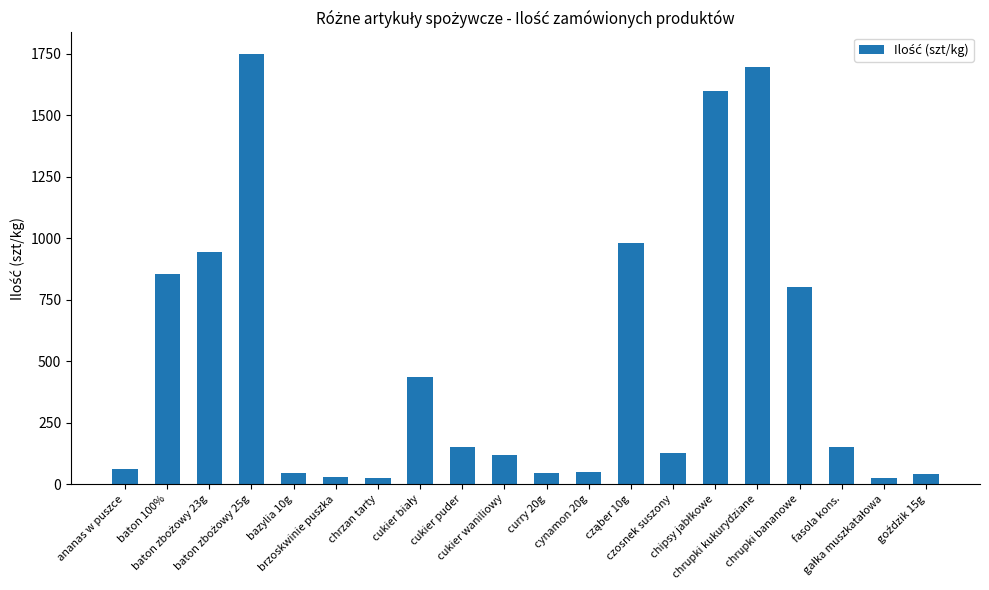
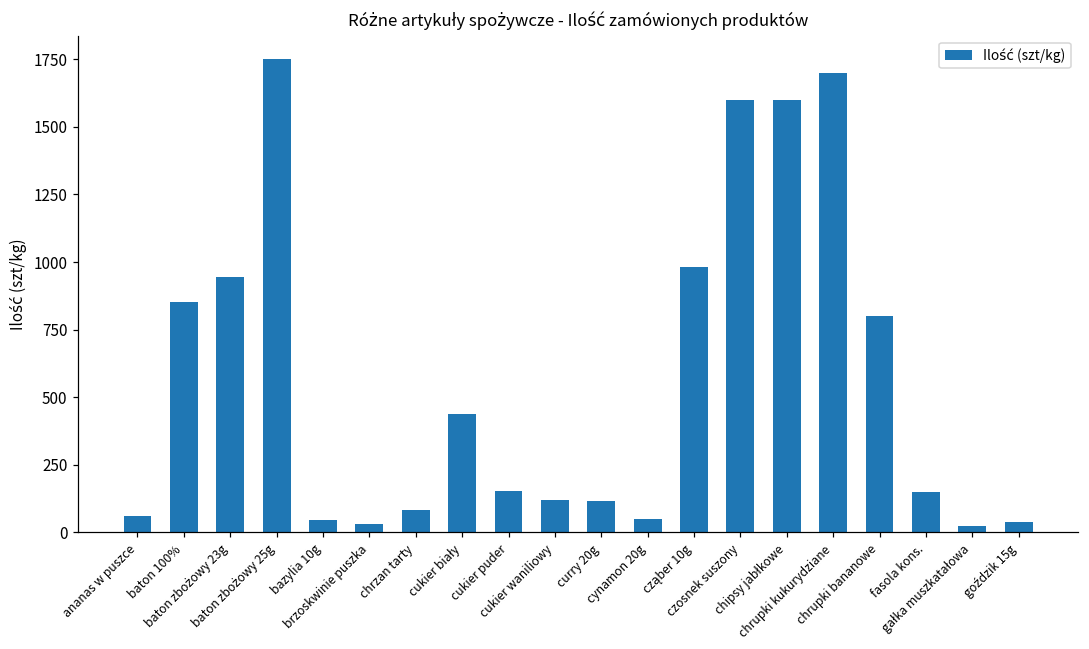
  {
    "ananas w puszce": 60,
    "baton 100%": 850,
    "baton zbożowy 23g": 950,
    "baton zbożowy 25g": 1750,
    "bazylia 10g": 50,
    "brzoskwinie puszka": 30,
-   "chrzan tarty": 20,
+   "chrzan tarty": 80,
    "cukier biały": 440,
    "cukier puder": 150,
    "cukier waniliowy": 120,
-   "curry 20g": 50,
+   "curry 20g": 120,
    "cynamon 20g": 50,
    "cząber 10g": 980,
-   "czosnek suszony": 130,
+   "czosnek suszony": 1600,
    "chipsy jabłkowe": 1600,
    "chrupki kukurydziane": 1700,
    "chrupki bananowe": 800,
    "fasola kons.": 150,
    "gałka muszkatałowa": 30,
    "goździk 15g": 40
  }
